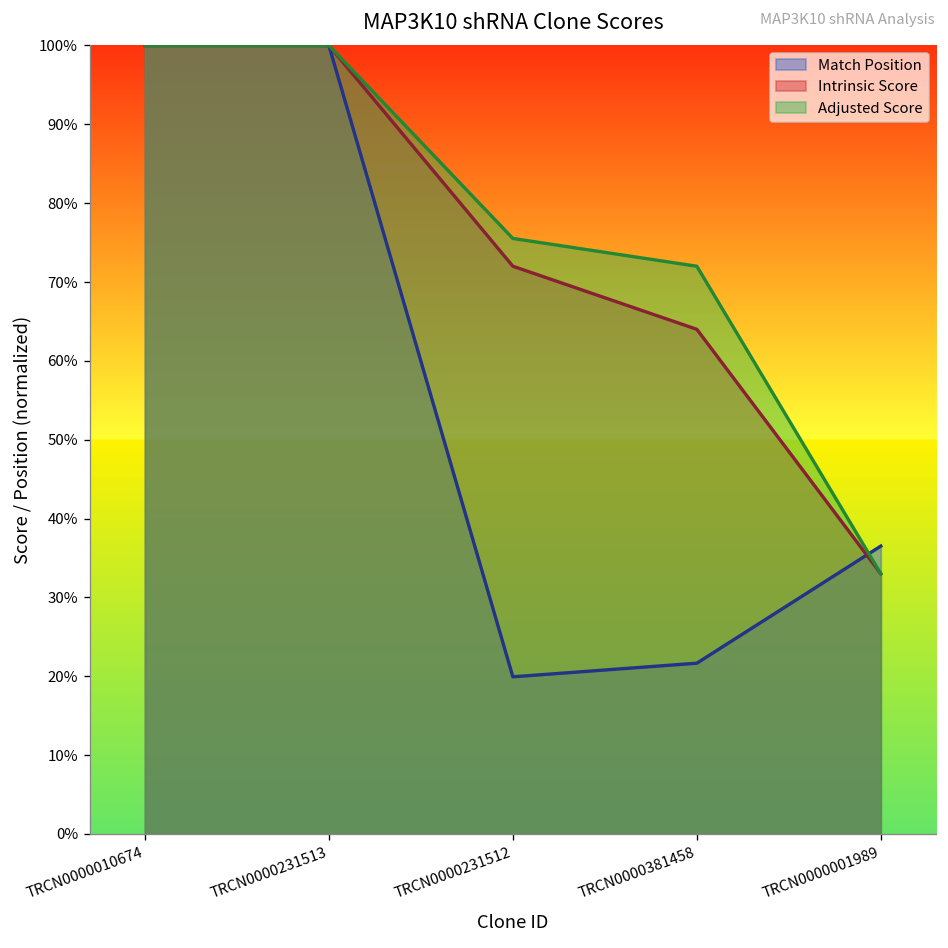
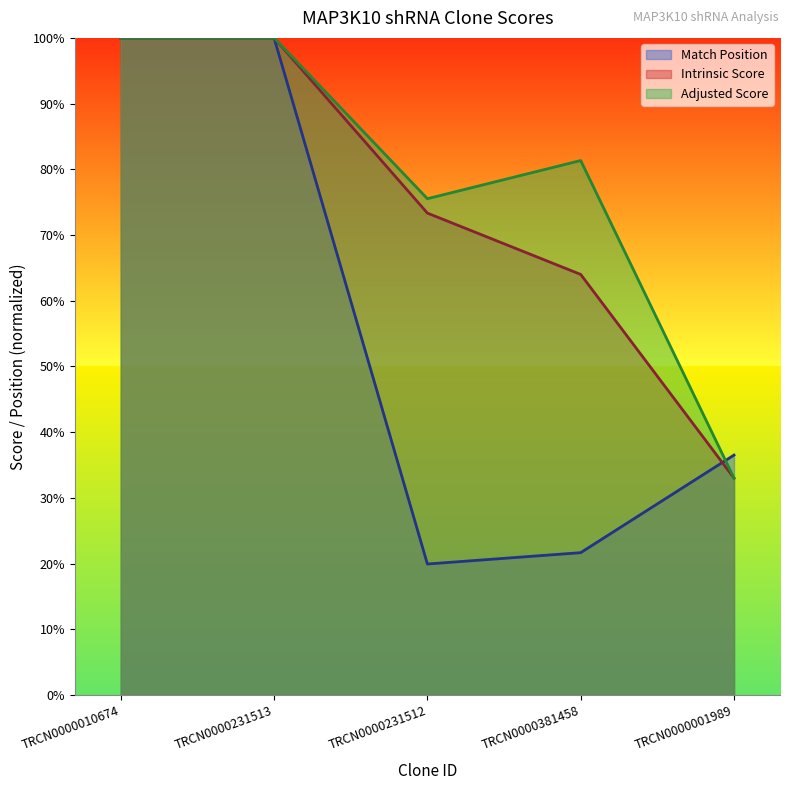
  {
    "Match Position": {
      "TRCN0000231512": "20%",
      "TRCN0000381458": "22%",
      "TRCN0000001989": "37%"
    },
    "Intrinsic Score": {
-     "TRCN0000231512": "72%",
+     "TRCN0000231512": "73%",
      "TRCN0000381458": "64%"
    },
    "Adjusted Score": {
      "TRCN0000231512": "76%",
-     "TRCN0000381458": "72%"
+     "TRCN0000381458": "81%"
    }
  }
